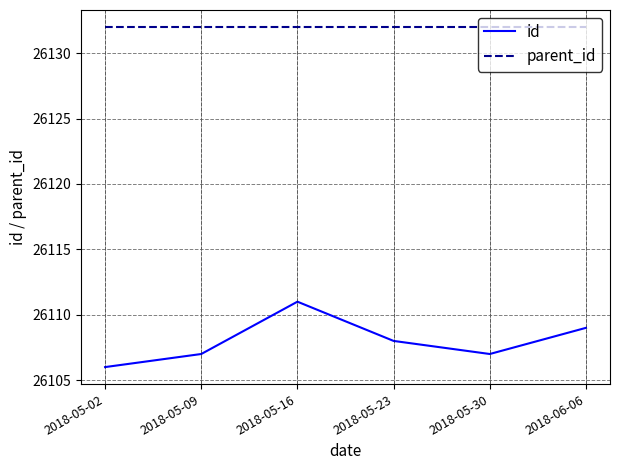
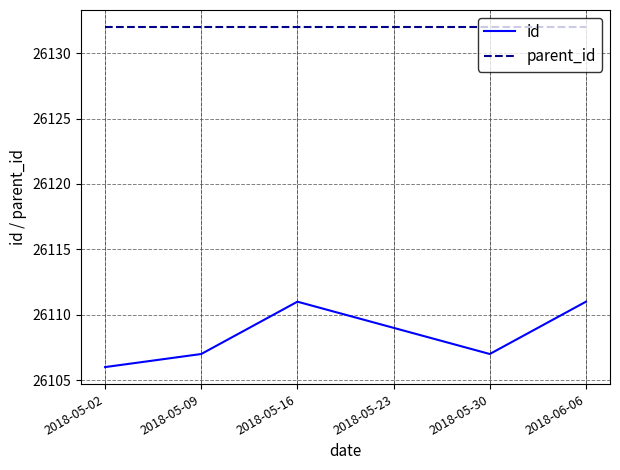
  {
    "id": {
      "2018-05-02": 26106,
      "2018-05-09": 26107,
      "2018-05-16": 26111,
-     "2018-05-23": 26108,
+     "2018-05-23": 26109,
      "2018-05-30": 26107,
-     "2018-06-06": 26109
+     "2018-06-06": 26111
    },
    "parent_id": {
      "2018-05-02": 26132,
      "2018-05-09": 26132,
      "2018-05-16": 26132,
      "2018-05-23": 26132
    }
  }
